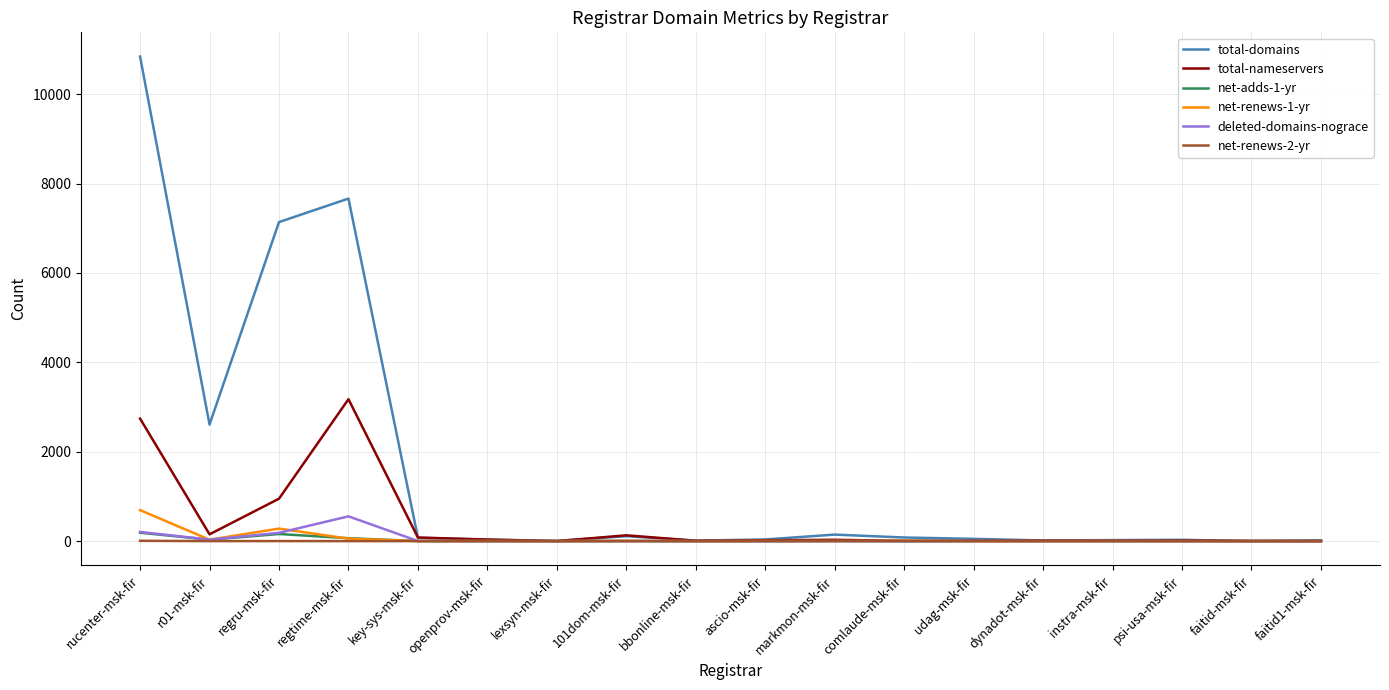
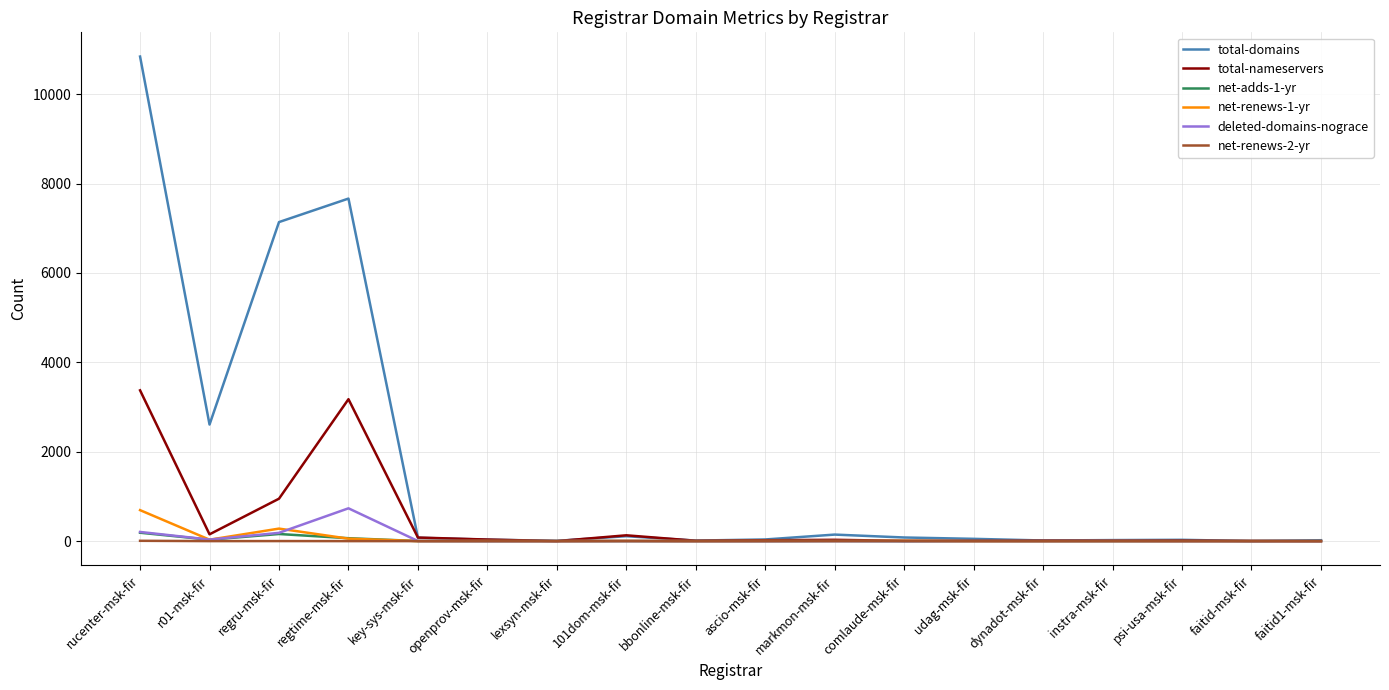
  {
    "total-domains": {
      "rucenter-msk-fir": 10800,
      "r01-msk-fir": 2600,
      "regru-msk-fir": 7100,
      "regtime-msk-fir": 7700,
      "markmon-msk-fir": 100,
      "comlaude-msk-fir": 100
    },
    "total-nameservers": {
-     "rucenter-msk-fir": 2700,
+     "rucenter-msk-fir": 3400,
      "r01-msk-fir": 200,
      "regru-msk-fir": 900,
      "regtime-msk-fir": 3200
    },
    "net-renews-1-yr": {
      "rucenter-msk-fir": 700,
      "regru-msk-fir": 300
    },
    "deleted-domains-nograce": {
-     "regtime-msk-fir": 600
+     "regtime-msk-fir": 700
    },
    "net-renews-2-yr": {
      "rucenter-msk-fir": 0,
      "regru-msk-fir": 0
    }
  }
